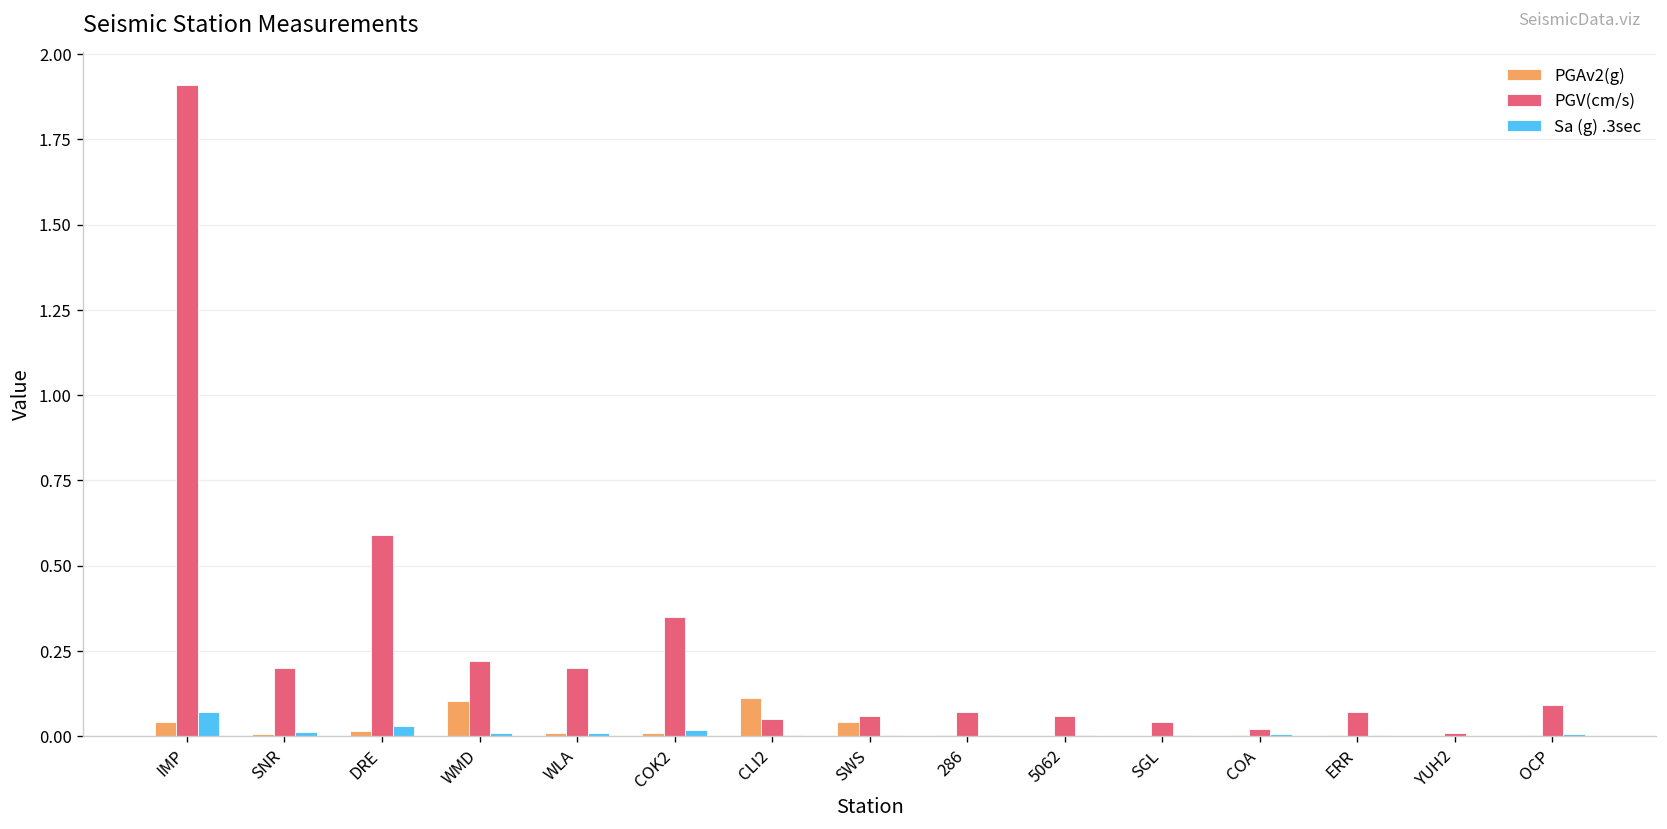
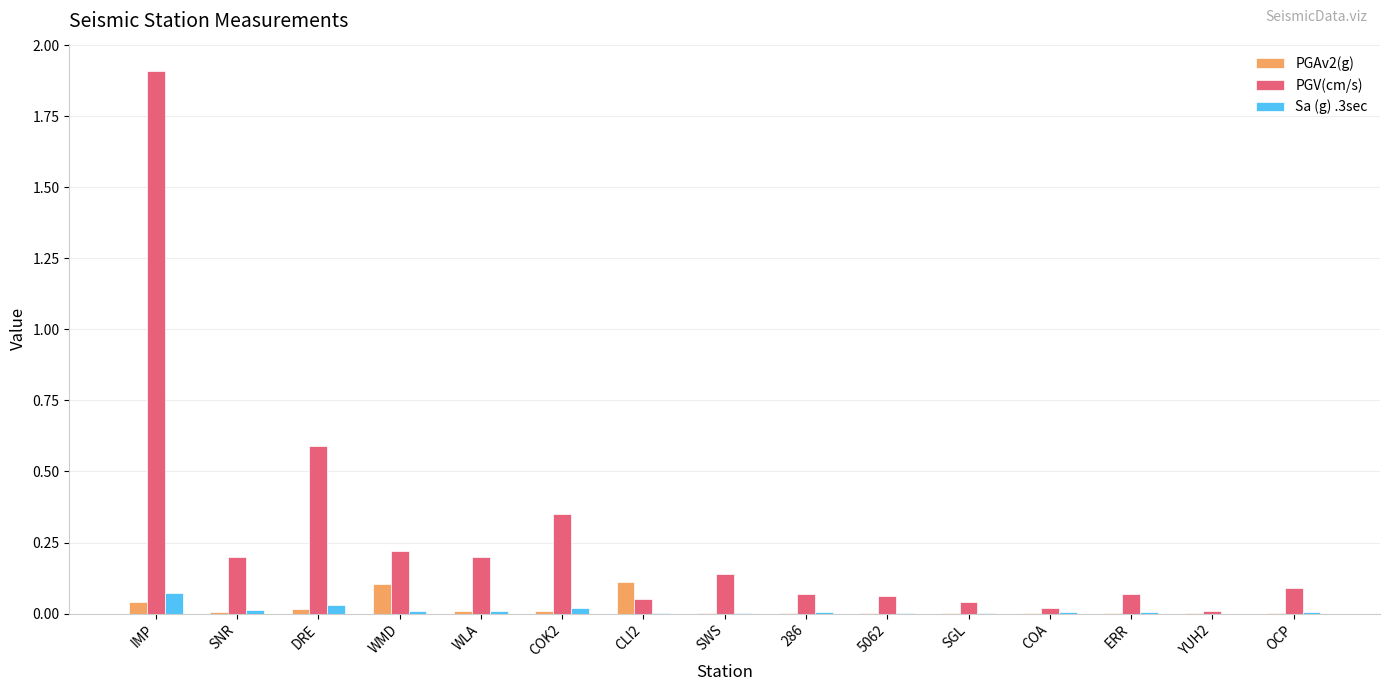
  {
    "PGAv2(g)": {
      "IMP": 0.04,
      "DRE": 0.02,
      "WMD": 0.10,
      "WLA": 0.01,
      "COK2": 0.01,
      "CLI2": 0.11,
-     "SWS": 0.04
+     "SWS": 0.00
    },
    "PGV(cm/s)": {
      "IMP": 1.91,
      "SNR": 0.20,
      "DRE": 0.59,
      "WMD": 0.22,
      "WLA": 0.20,
      "COK2": 0.35,
      "CLI2": 0.05,
-     "SWS": 0.06,
+     "SWS": 0.14,
      "286": 0.07,
      "5062": 0.06,
      "SGL": 0.04,
      "COA": 0.02,
      "ERR": 0.07,
      "YUH2": 0.01,
      "OCP": 0.09
    },
    "Sa (g) .3sec": {
      "IMP": 0.07,
      "SNR": 0.01,
      "DRE": 0.03,
      "WMD": 0.01,
      "WLA": 0.01,
      "COK2": 0.02,
      "YUH2": 0.00
    }
  }
